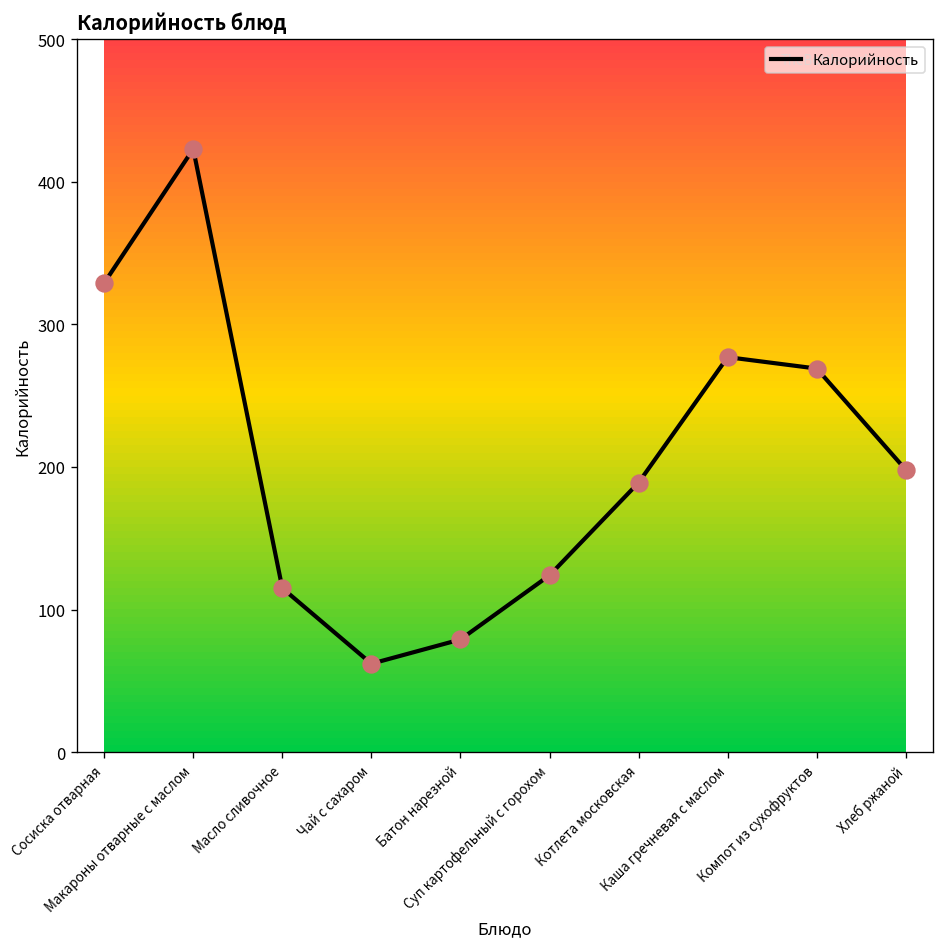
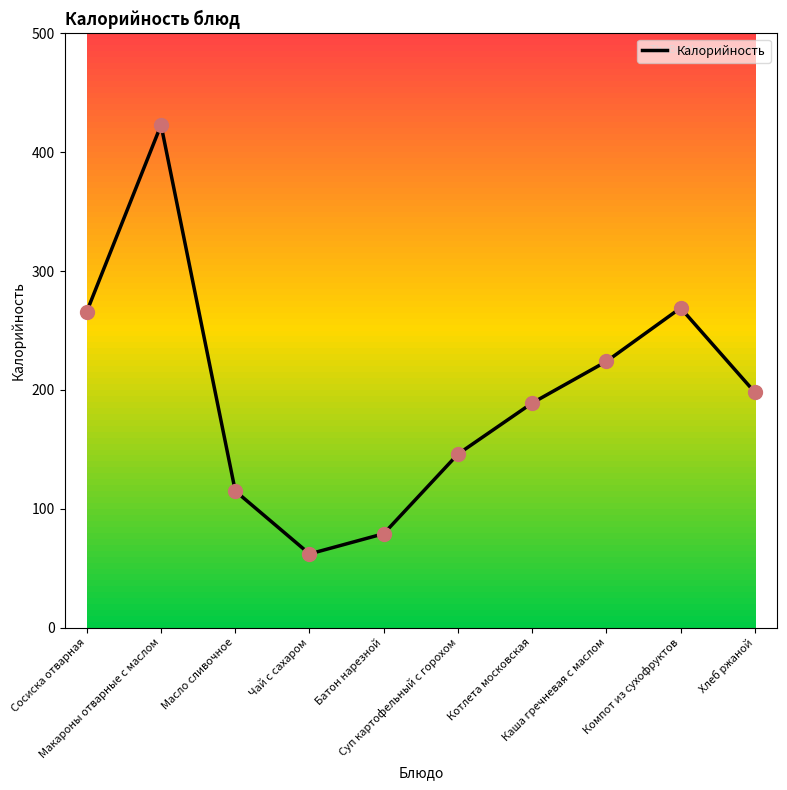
  {
-   "Сосиска отварная": 329,
+   "Сосиска отварная": 266,
    "Макароны отварные с маслом": 423,
    "Масло сливочное": 115,
    "Чай с сахаром": 62,
    "Батон нарезной": 79,
-   "Суп картофельный с горохом": 124,
+   "Суп картофельный с горохом": 146,
    "Котлета московская": 189,
-   "Каша гречневая с маслом": 277,
+   "Каша гречневая с маслом": 224,
    "Компот из сухофруктов": 269,
    "Хлеб ржаной": 198
  }
